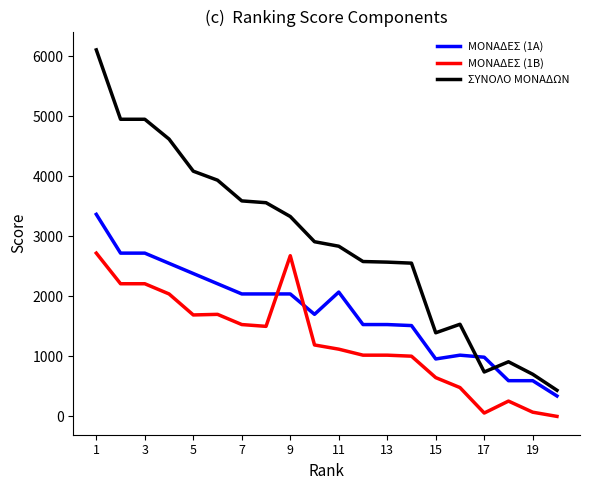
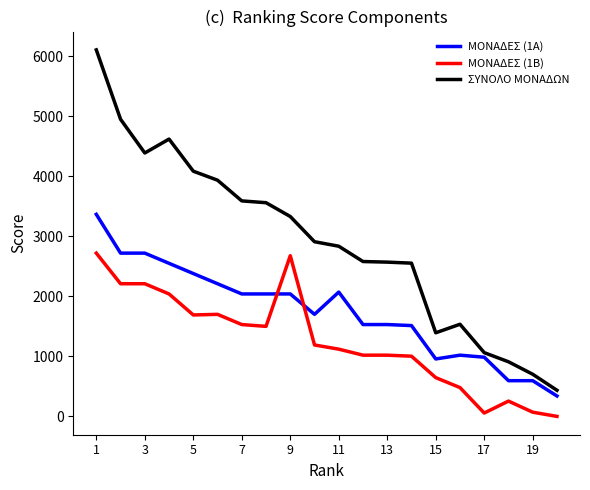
  {
    "ΜΟΝΑΔΕΣ (1Α)": {
      "1": 3400,
      "3": 2700,
      "5": 2400,
      "7": 2000,
      "9": 2000,
      "11": 2100,
      "13": 1500,
      "15": 1000,
      "17": 1000,
      "19": 600
    },
    "ΜΟΝΑΔΕΣ (1Β)": {
      "1": 2700,
      "3": 2200,
      "5": 1700,
      "7": 1500,
      "9": 2700,
      "11": 1100,
      "13": 1000,
      "15": 600,
      "17": 100,
      "19": 100
    },
    "ΣΥΝΟΛΟ ΜΟΝΑΔΩΝ": {
      "1": 6100,
-     "3": 5000,
+     "3": 4400,
      "5": 4100,
      "7": 3600,
      "9": 3300,
      "11": 2800,
      "13": 2600,
      "15": 1400,
-     "17": 700,
+     "17": 1100,
      "19": 700
    }
  }
